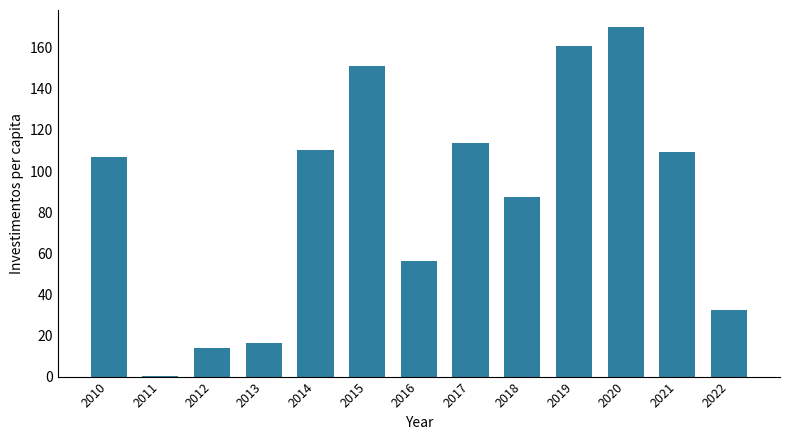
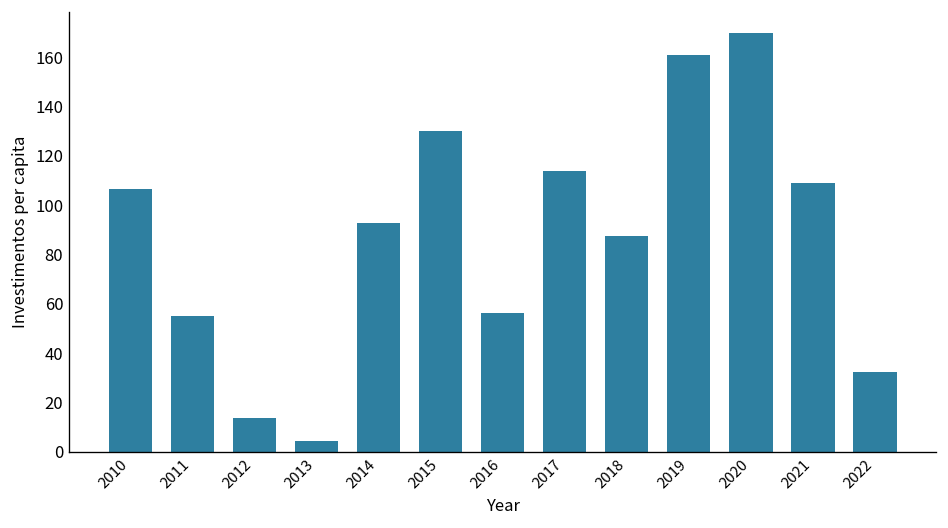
  {
    "2010": 107,
-   "2011": 0,
+   "2011": 55,
    "2012": 14,
-   "2013": 16,
-   "2014": 110,
-   "2015": 151,
+   "2013": 5,
+   "2014": 93,
+   "2015": 130,
    "2016": 56,
    "2017": 114,
    "2018": 87,
    "2019": 161,
    "2020": 170,
    "2021": 109,
    "2022": 33
  }
